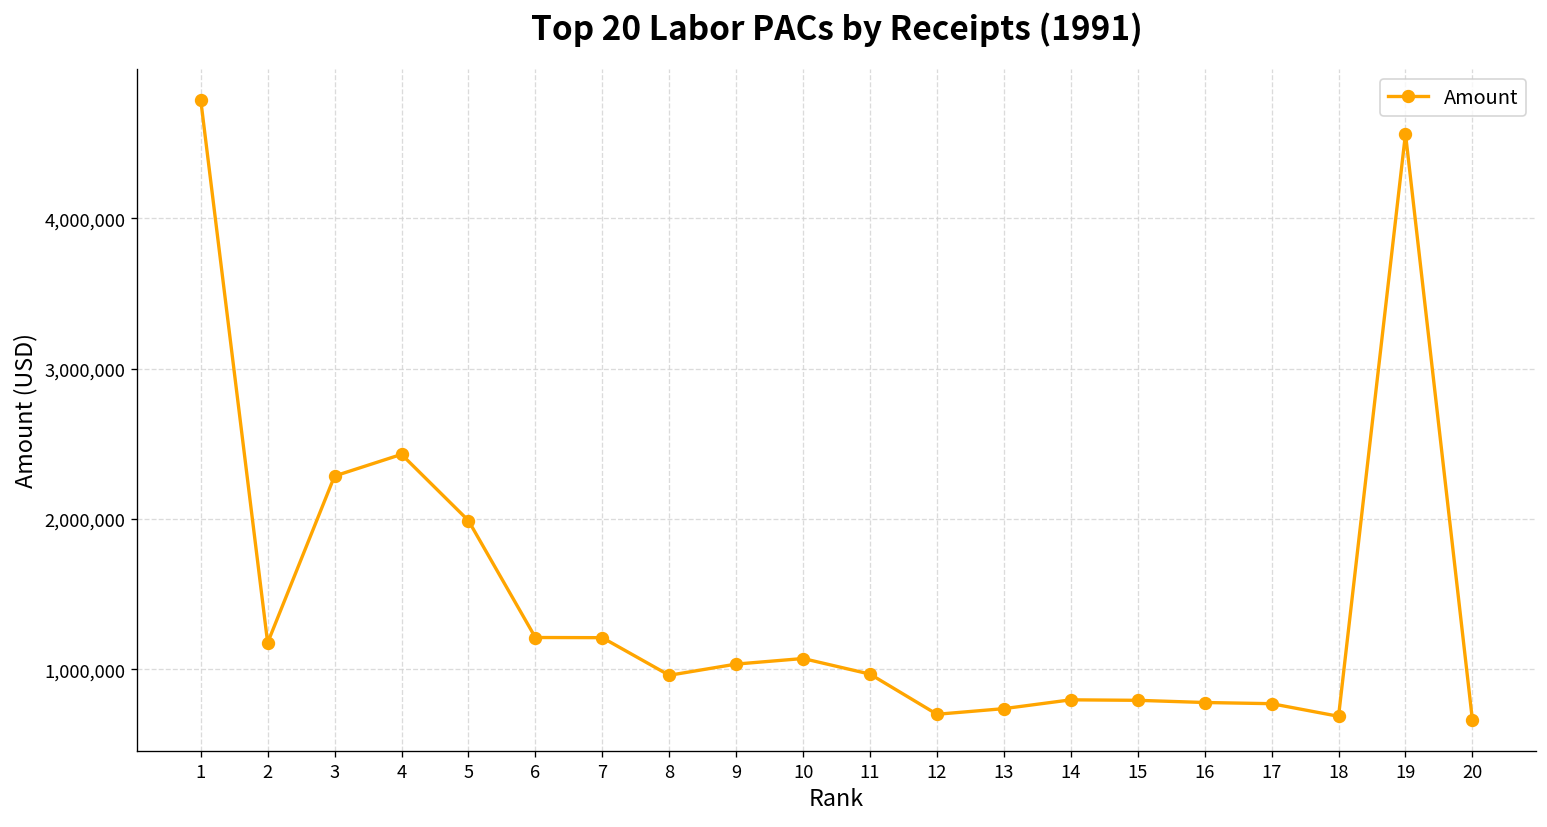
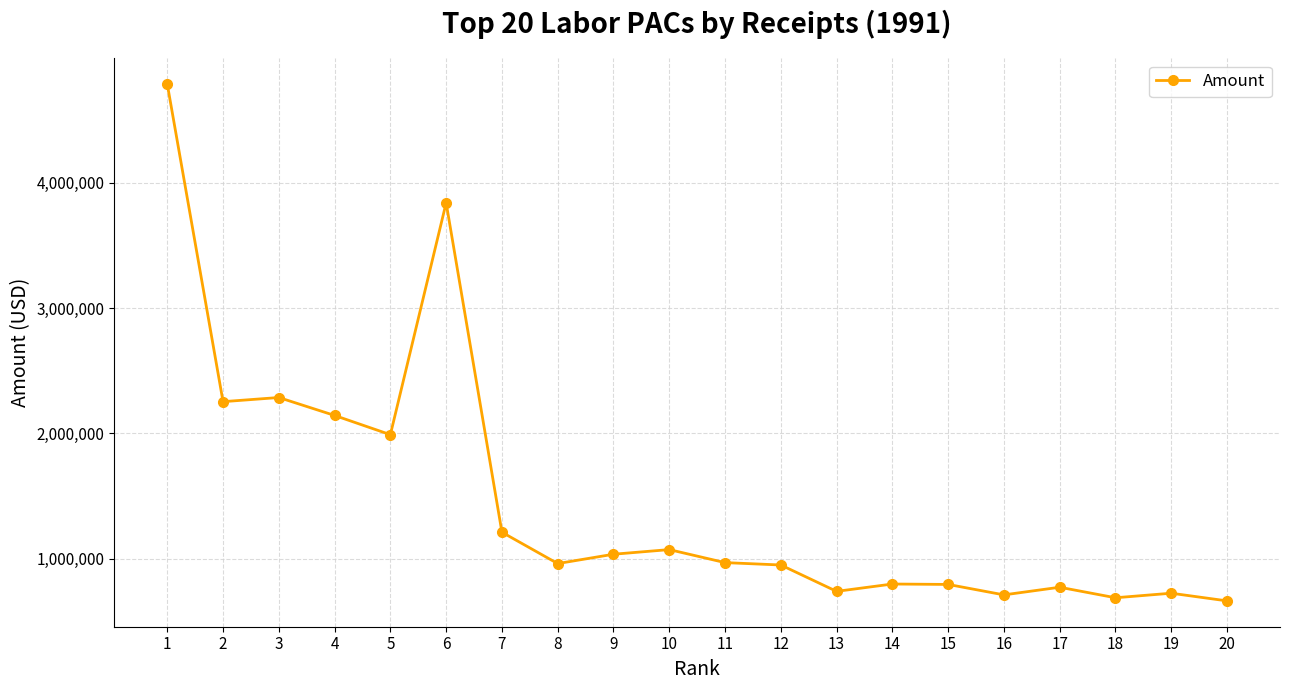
  {
    "1": "4,790,000",
-   "2": "1,180,000",
+   "2": "2,250,000",
    "3": "2,290,000",
-   "4": "2,430,000",
+   "4": "2,140,000",
    "5": "1,990,000",
-   "6": "1,210,000",
+   "6": "3,840,000",
    "7": "1,210,000",
    "8": "960,000",
    "9": "1,040,000",
    "10": "1,070,000",
    "11": "970,000",
-   "12": "700,000",
+   "12": "950,000",
    "13": "740,000",
    "14": "800,000",
    "15": "790,000",
-   "16": "780,000",
+   "16": "710,000",
    "17": "770,000",
    "18": "690,000",
-   "19": "4,560,000",
+   "19": "720,000",
    "20": "660,000"
  }
